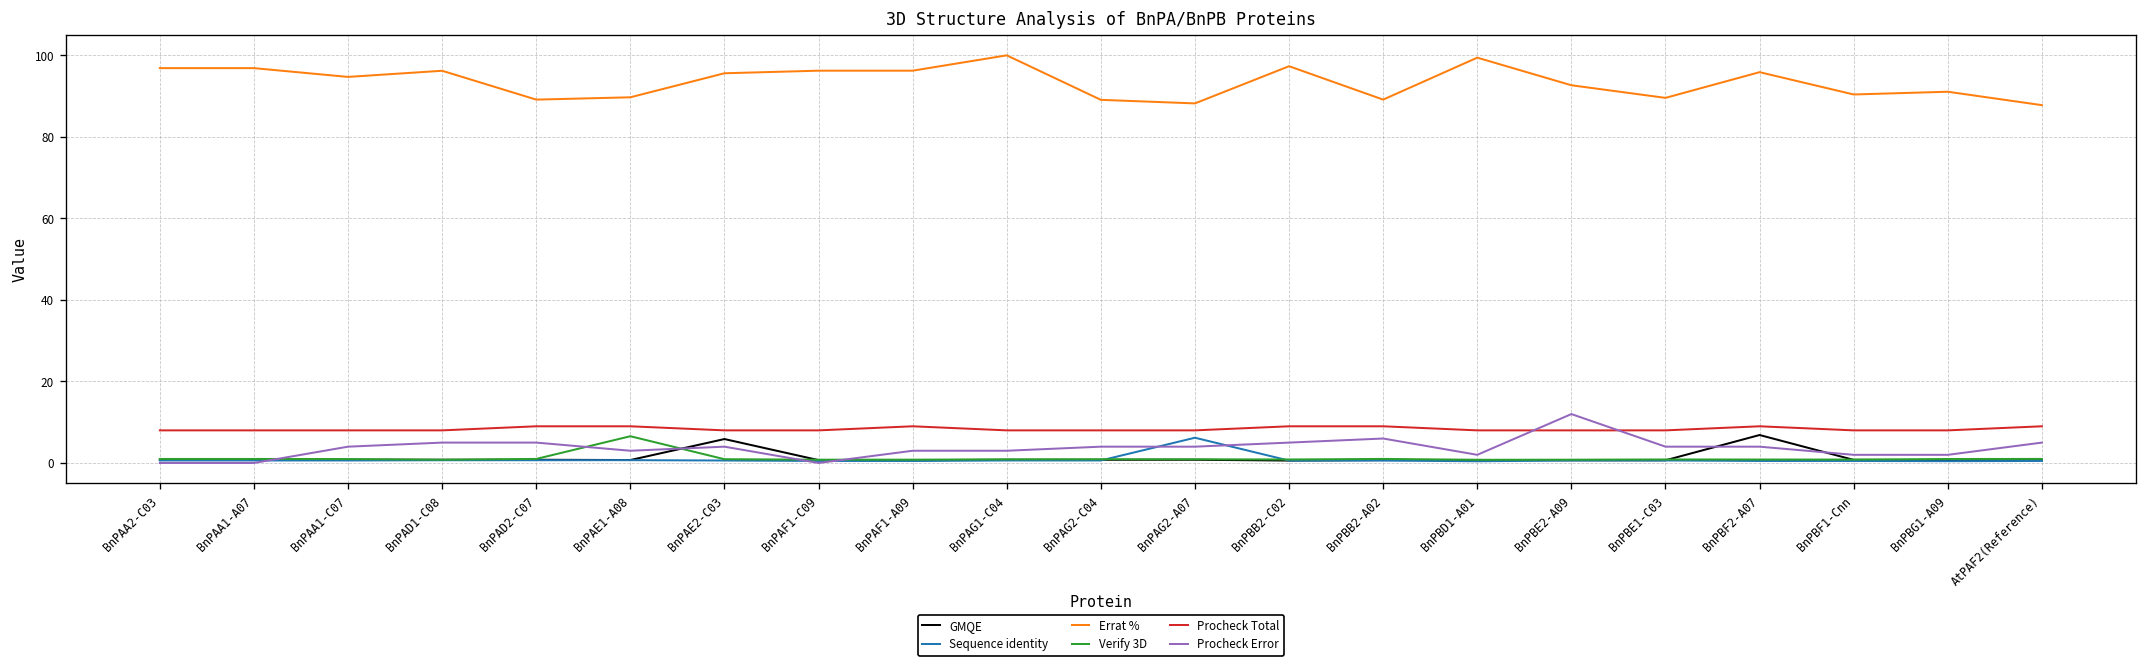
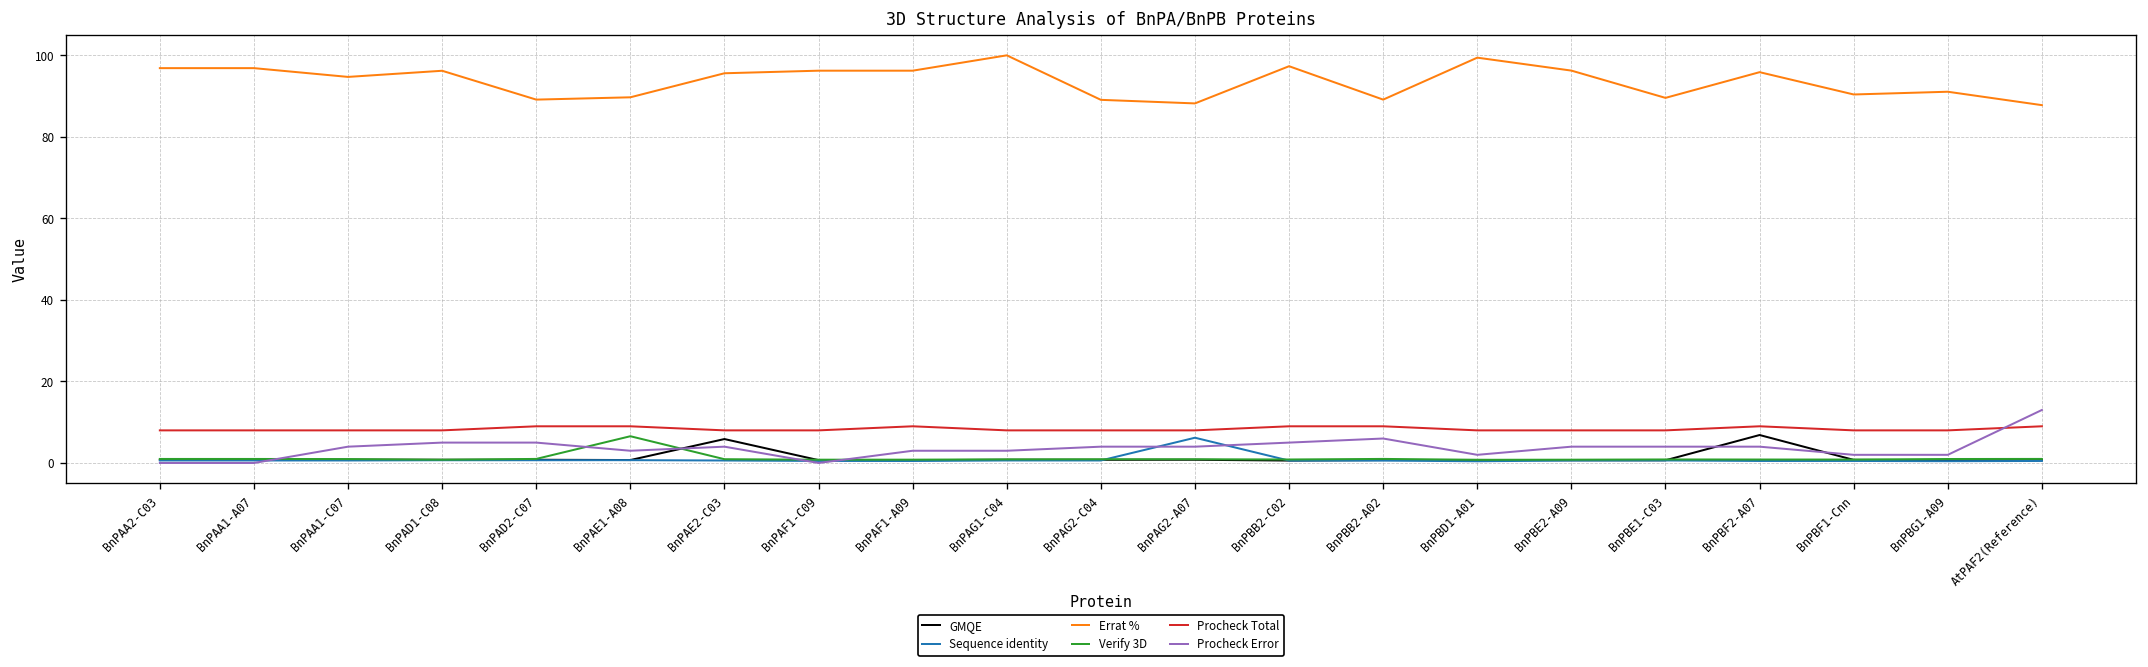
  {
    "GMQE": {
      "BnPAE2-C03": 6,
      "BnPBF2-A07": 7
    },
    "Sequence identity": {
      "BnPAG2-A07": 6
    },
    "Errat %": {
      "BnPAA2-C03": 97,
      "BnPAA1-A07": 97,
      "BnPAA1-C07": 95,
      "BnPAD1-C08": 96,
      "BnPAD2-C07": 89,
      "BnPAE1-A08": 90,
      "BnPAE2-C03": 96,
      "BnPAF1-C09": 96,
      "BnPAF1-A09": 96,
      "BnPAG1-C04": 100,
      "BnPAG2-C04": 89,
      "BnPAG2-A07": 88,
      "BnPBB2-C02": 97,
      "BnPBB2-A02": 89,
      "BnPBD1-A01": 99,
-     "BnPBE2-A09": 93,
+     "BnPBE2-A09": 96,
      "BnPBE1-C03": 90,
      "BnPBF2-A07": 96,
      "BnPBF1-Cnn": 90,
      "BnPBG1-A09": 91,
      "AtPAF2(Reference)": 88
    },
    "Verify 3D": {
      "BnPAE1-A08": 7
    },
    "Procheck Total": {
      "BnPAA2-C03": 8,
      "BnPAA1-A07": 8,
      "BnPAA1-C07": 8,
      "BnPAD1-C08": 8,
      "BnPAD2-C07": 9,
      "BnPAE1-A08": 9,
      "BnPAE2-C03": 8,
      "BnPAF1-C09": 8,
      "BnPAF1-A09": 9,
      "BnPAG1-C04": 8,
      "BnPAG2-C04": 8,
      "BnPAG2-A07": 8,
      "BnPBB2-C02": 9,
      "BnPBB2-A02": 9,
      "BnPBD1-A01": 8,
      "BnPBE2-A09": 8,
      "BnPBE1-C03": 8,
      "BnPBF2-A07": 9,
      "BnPBF1-Cnn": 8,
      "BnPBG1-A09": 8,
      "AtPAF2(Reference)": 9
    },
    "Procheck Error": {
      "BnPAA1-C07": 4,
      "BnPAD1-C08": 5,
      "BnPAD2-C07": 5,
      "BnPAE1-A08": 3,
      "BnPAE2-C03": 4,
      "BnPAF1-A09": 3,
      "BnPAG1-C04": 3,
      "BnPAG2-C04": 4,
      "BnPAG2-A07": 4,
      "BnPBB2-C02": 5,
      "BnPBB2-A02": 6,
      "BnPBD1-A01": 2,
-     "BnPBE2-A09": 12,
+     "BnPBE2-A09": 4,
      "BnPBE1-C03": 4,
      "BnPBF2-A07": 4,
      "BnPBF1-Cnn": 2,
      "BnPBG1-A09": 2,
-     "AtPAF2(Reference)": 5
+     "AtPAF2(Reference)": 13
    }
  }
